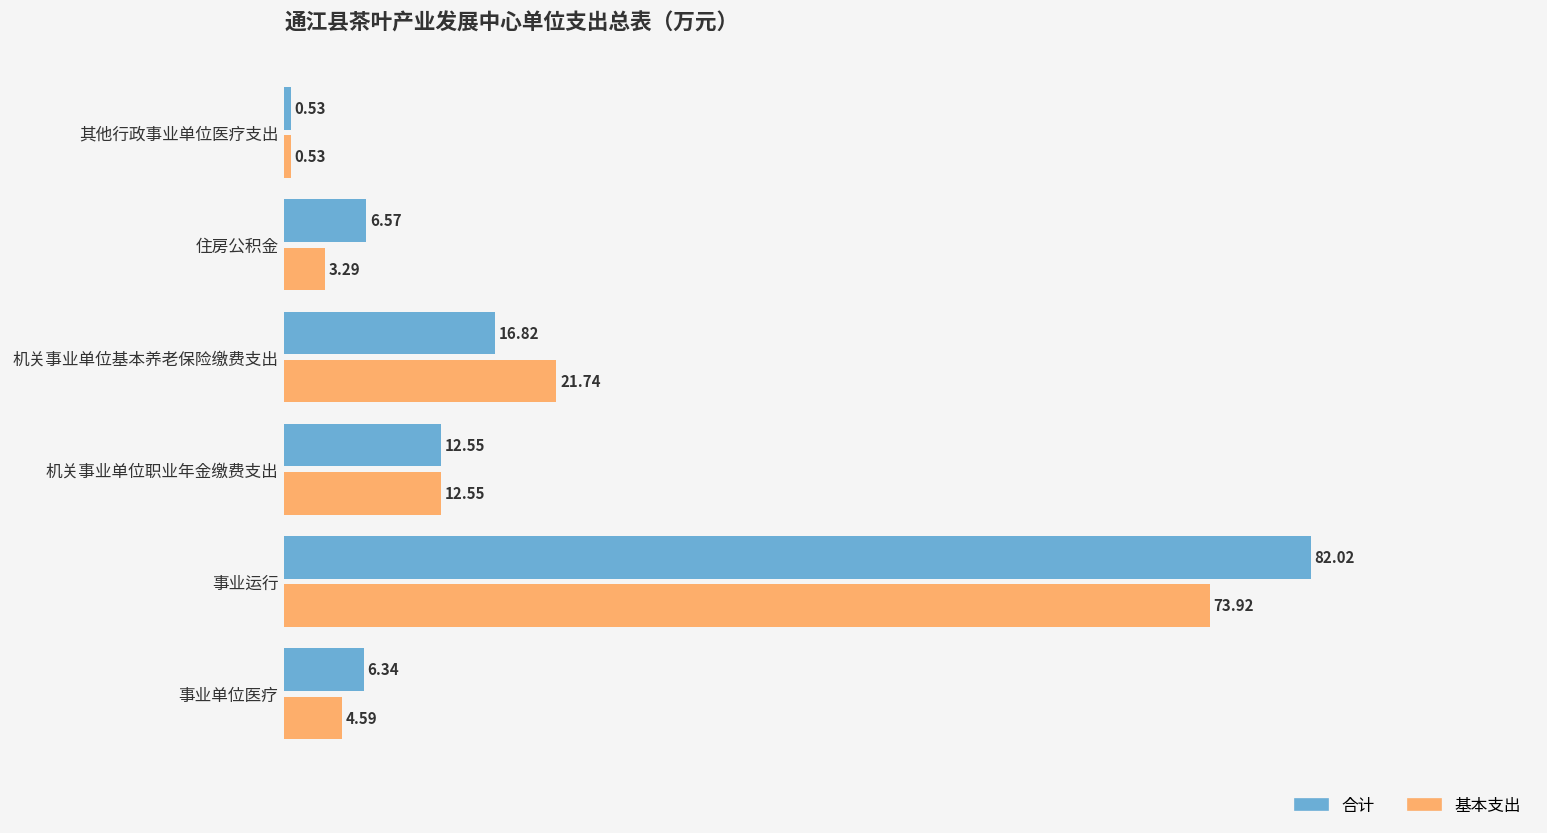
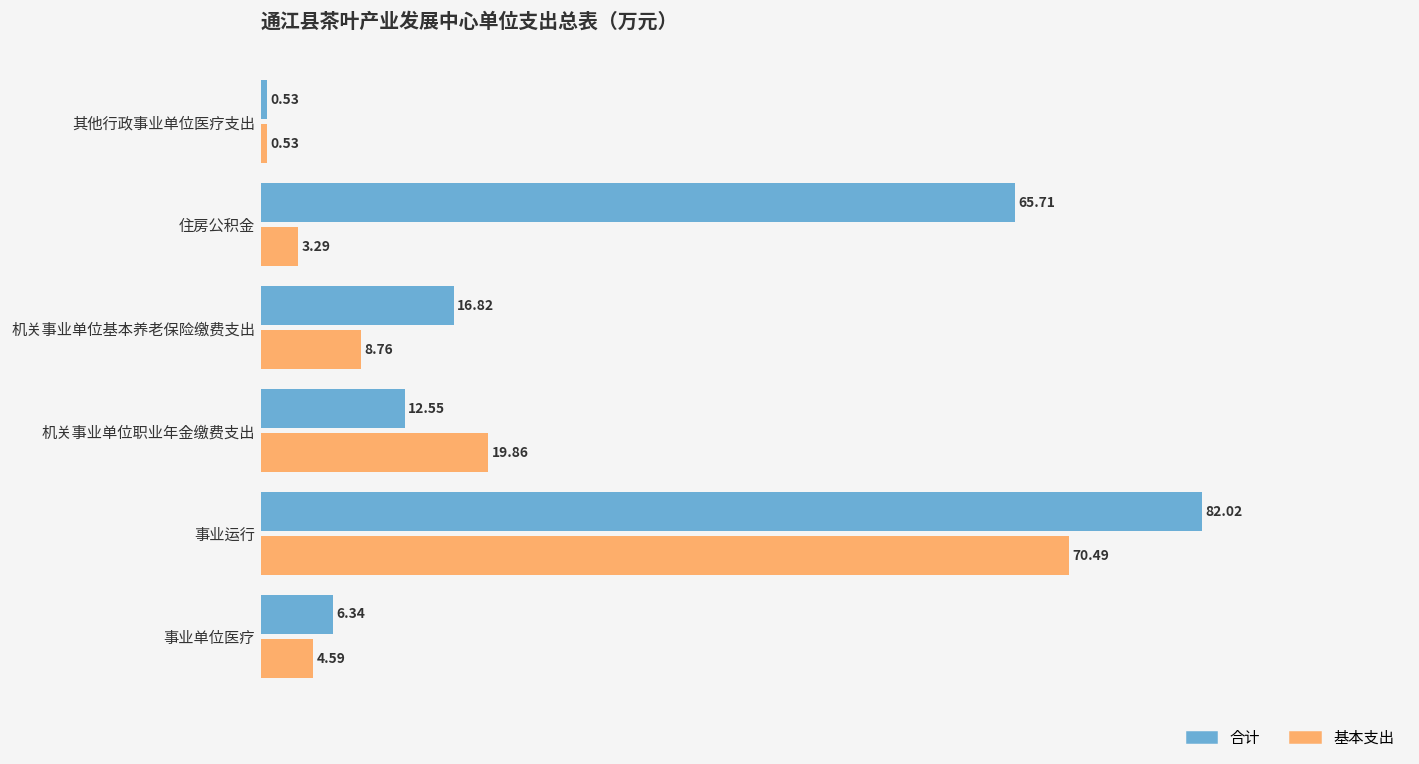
  {
    "合计": {
      "其他行政事业单位医疗支出": 0.53,
-     "住房公积金": 6.57,
+     "住房公积金": 65.71,
      "机关事业单位基本养老保险缴费支出": 16.82,
      "机关事业单位职业年金缴费支出": 12.55,
      "事业运行": 82.02,
      "事业单位医疗": 6.34
    },
    "基本支出": {
      "其他行政事业单位医疗支出": 0.53,
      "住房公积金": 3.29,
-     "机关事业单位基本养老保险缴费支出": 21.74,
-     "机关事业单位职业年金缴费支出": 12.55,
-     "事业运行": 73.92,
+     "机关事业单位基本养老保险缴费支出": 8.76,
+     "机关事业单位职业年金缴费支出": 19.86,
+     "事业运行": 70.49,
      "事业单位医疗": 4.59
    }
  }
